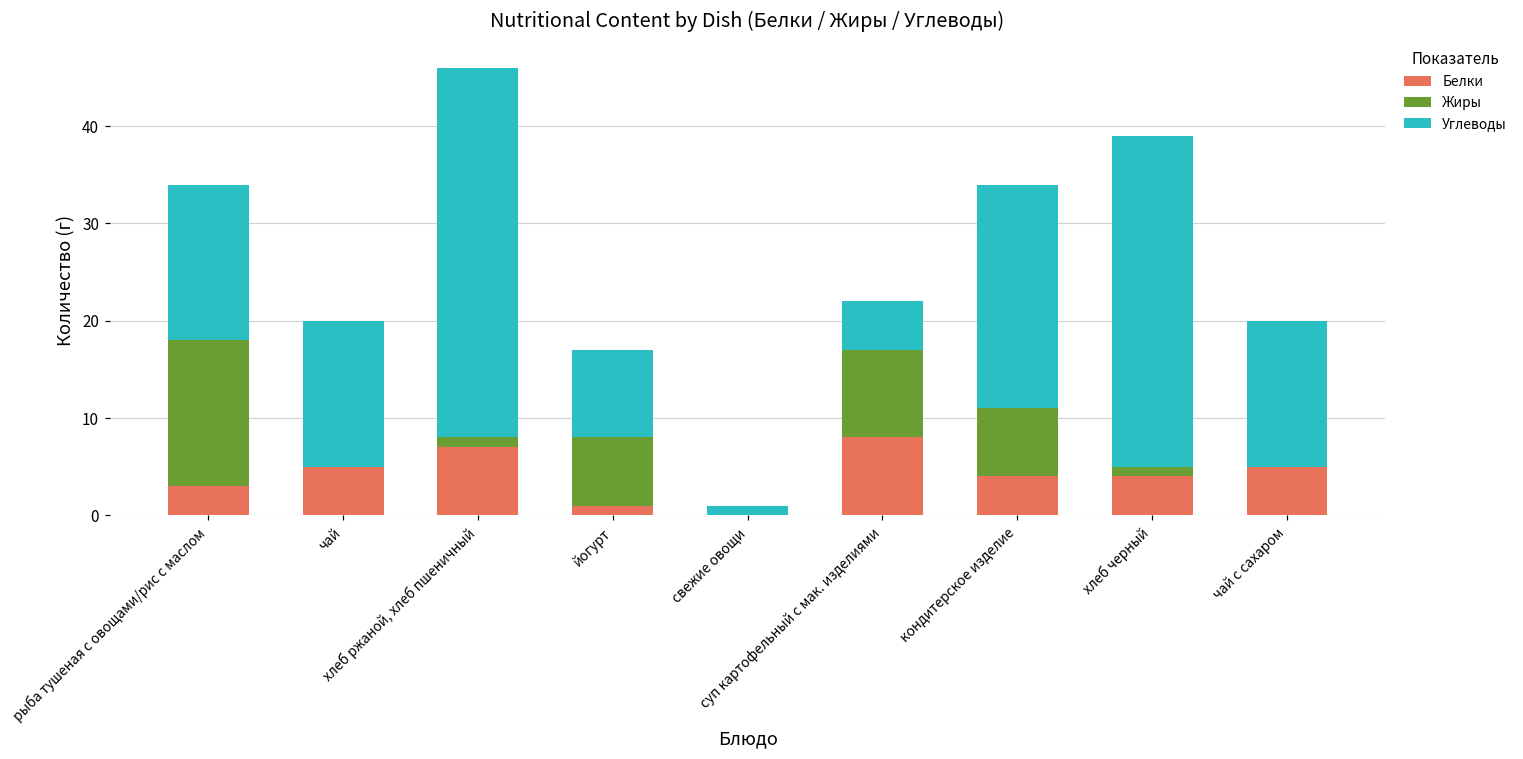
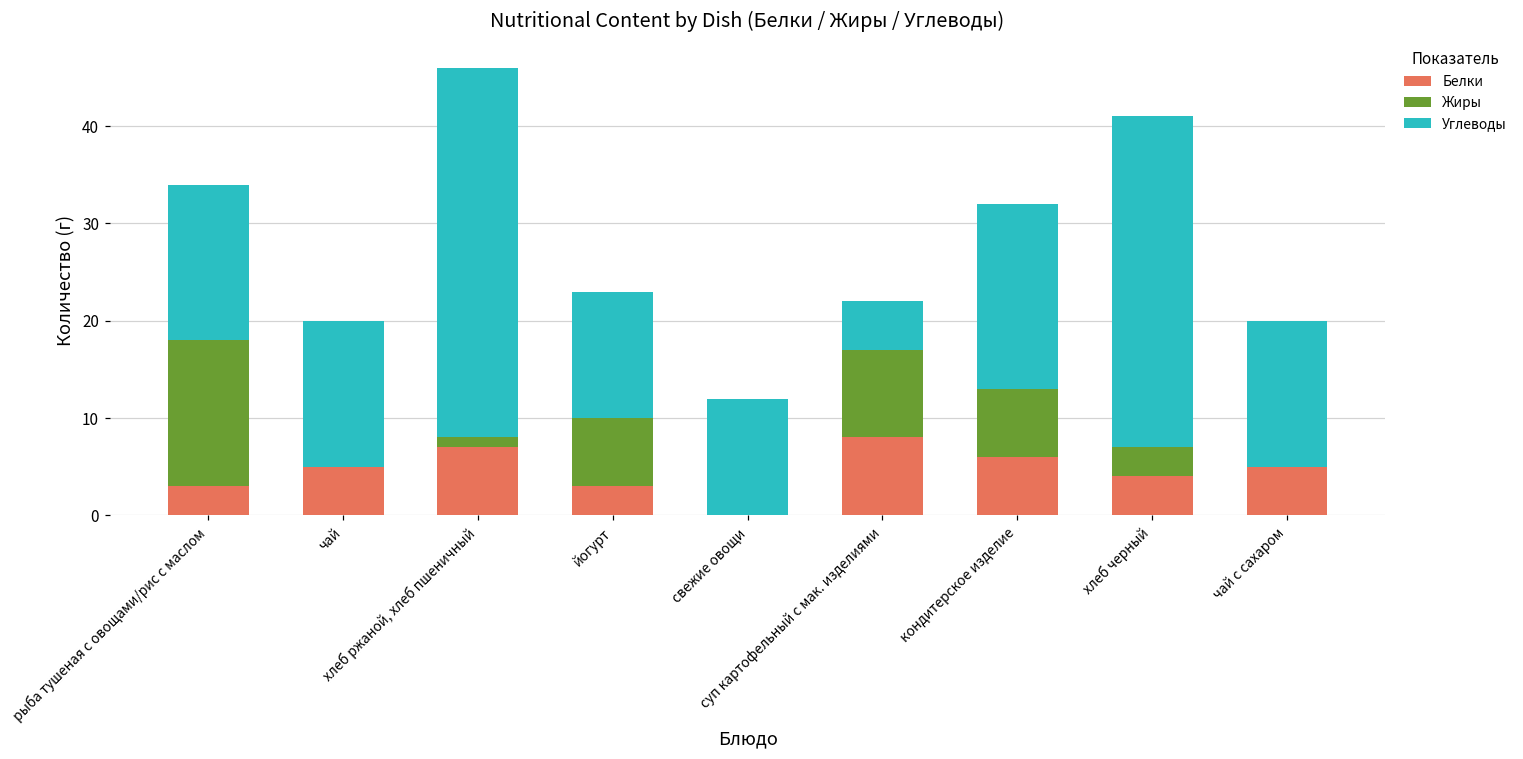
  {
    "Белки": {
      "рыба тушеная с овощами/рис с маслом": 3,
      "чай": 5,
      "хлеб ржаной, хлеб пшеничный": 7,
-     "йогурт": 1,
+     "йогурт": 3,
      "свежие овощи": 0,
      "суп картофельный с мак. изделиями": 8,
-     "кондитерское изделие": 4,
+     "кондитерское изделие": 6,
      "хлеб черный": 4,
      "чай с сахаром": 5
    },
    "Жиры": {
      "рыба тушеная с овощами/рис с маслом": 15,
      "чай": 0,
      "хлеб ржаной, хлеб пшеничный": 1,
      "йогурт": 7,
      "свежие овощи": 0,
      "суп картофельный с мак. изделиями": 9,
      "кондитерское изделие": 7,
-     "хлеб черный": 1,
+     "хлеб черный": 3,
      "чай с сахаром": 0
    },
    "Углеводы": {
      "рыба тушеная с овощами/рис с маслом": 16,
      "чай": 15,
      "хлеб ржаной, хлеб пшеничный": 38,
-     "йогурт": 9,
-     "свежие овощи": 1,
+     "йогурт": 13,
+     "свежие овощи": 12,
      "суп картофельный с мак. изделиями": 5,
-     "кондитерское изделие": 23,
+     "кондитерское изделие": 19,
      "хлеб черный": 34,
      "чай с сахаром": 15
    }
  }
